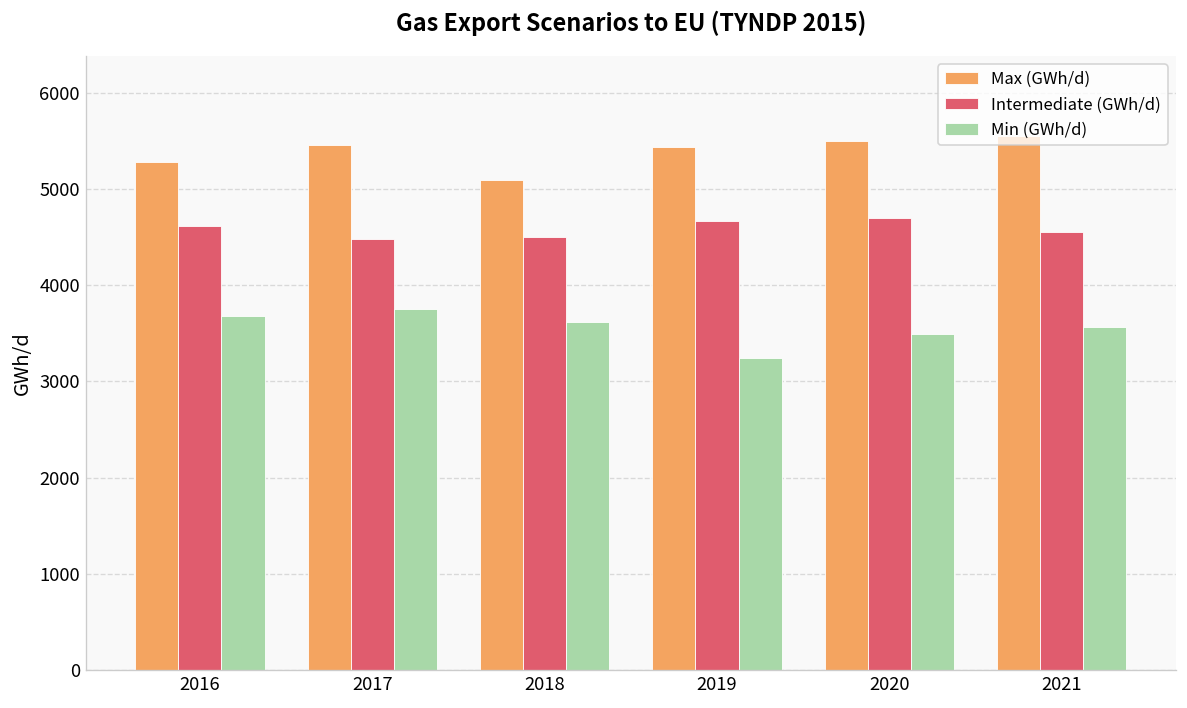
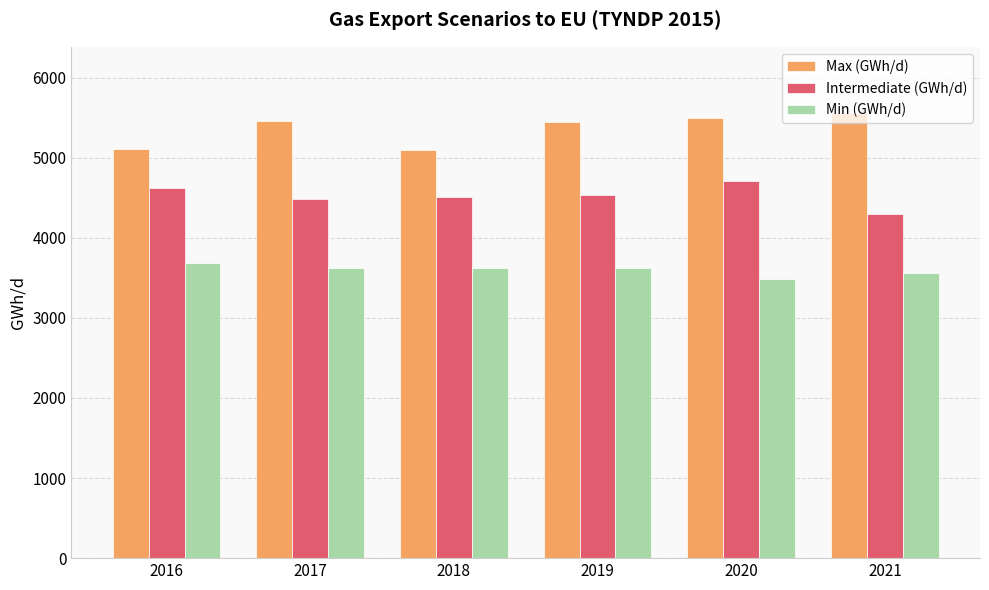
  {
    "Max (GWh/d)": {
-     "2016": 5300,
+     "2016": 5100,
      "2017": 5500,
      "2018": 5100,
      "2019": 5400,
      "2020": 5500
    },
    "Intermediate (GWh/d)": {
      "2016": 4600,
      "2017": 4500,
      "2018": 4500,
-     "2019": 4700,
+     "2019": 4500,
      "2020": 4700,
-     "2021": 4600
+     "2021": 4300
    },
    "Min (GWh/d)": {
      "2016": 3700,
-     "2017": 3800,
+     "2017": 3600,
      "2018": 3600,
-     "2019": 3200,
+     "2019": 3600,
      "2020": 3500,
      "2021": 3600
    }
  }
